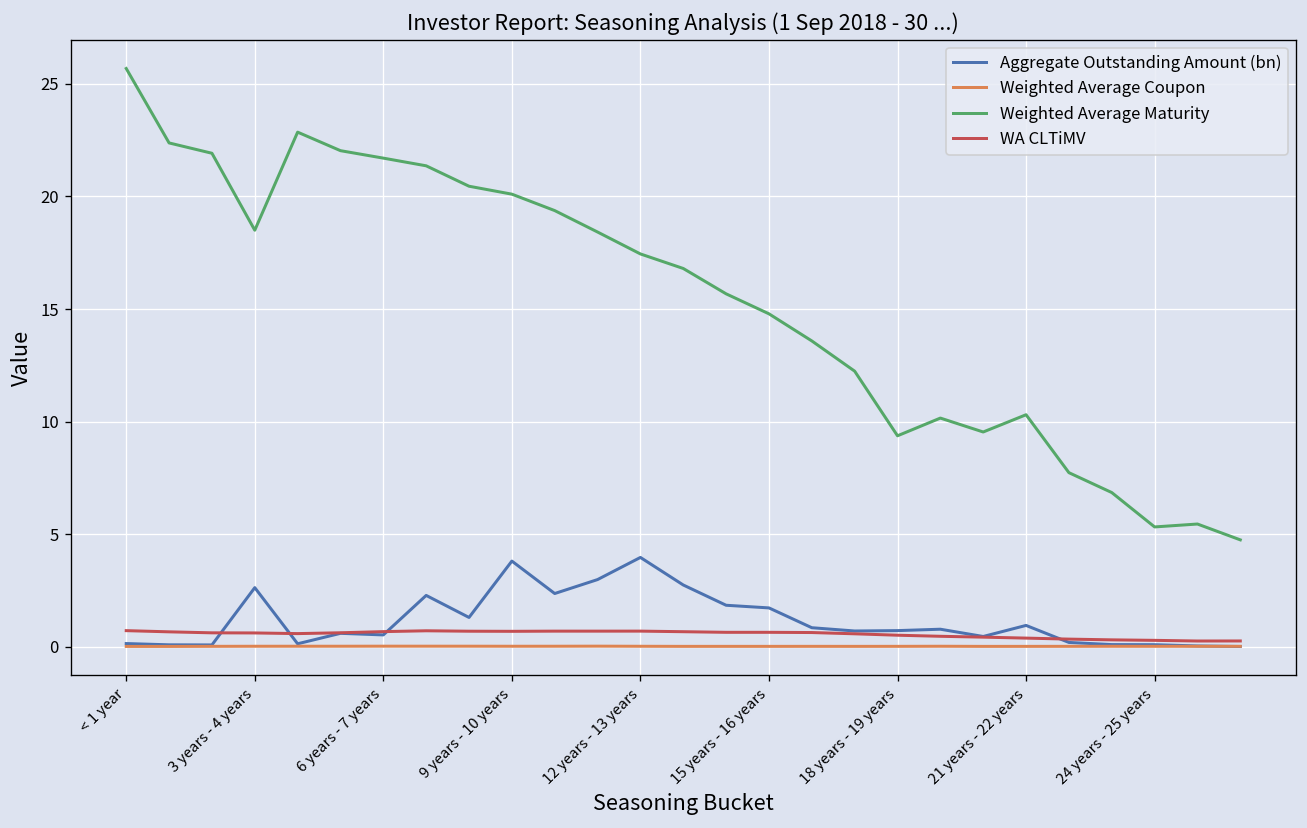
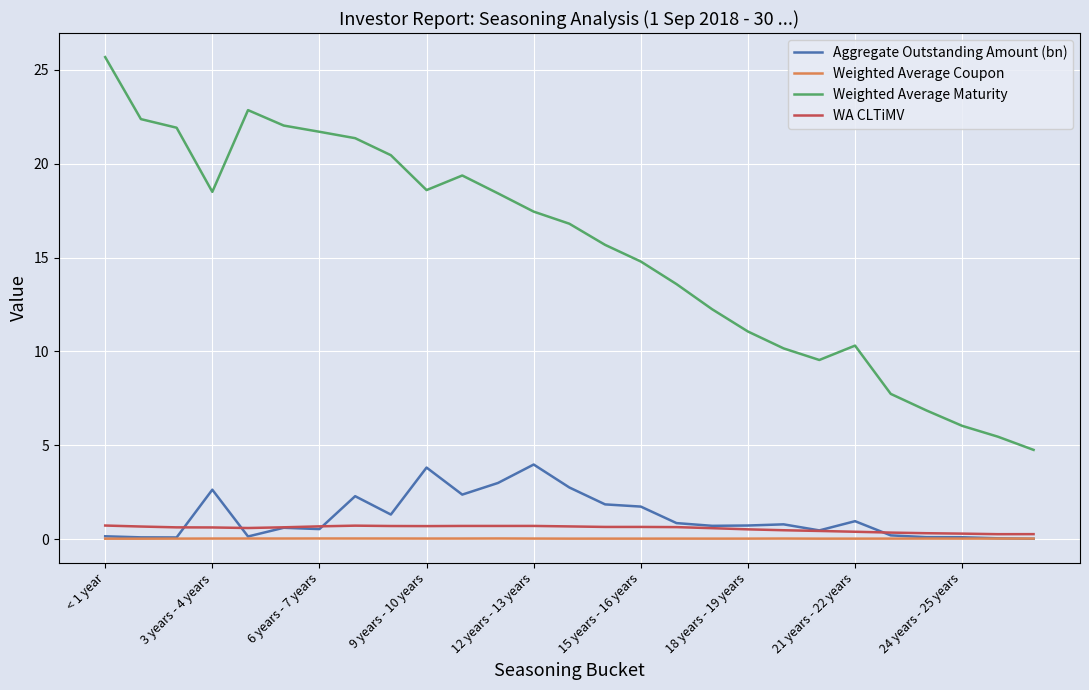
  {
    "Aggregate Outstanding Amount (bn)": {
      "3 years - 4 years": 2.6,
      "6 years - 7 years": 0.5,
      "9 years - 10 years": 3.8,
      "12 years - 13 years": 4.0,
      "15 years - 16 years": 1.7,
      "18 years - 19 years": 0.7,
      "21 years - 22 years": 1.0
    },
    "Weighted Average Maturity": {
      "< 1 year": 25.7,
      "3 years - 4 years": 18.5,
      "6 years - 7 years": 21.7,
-     "9 years - 10 years": 20.1,
+     "9 years - 10 years": 18.6,
      "12 years - 13 years": 17.4,
      "15 years - 16 years": 14.8,
-     "18 years - 19 years": 9.4,
+     "18 years - 19 years": 11.1,
      "21 years - 22 years": 10.3,
-     "24 years - 25 years": 5.3
+     "24 years - 25 years": 6.0
    }
  }
